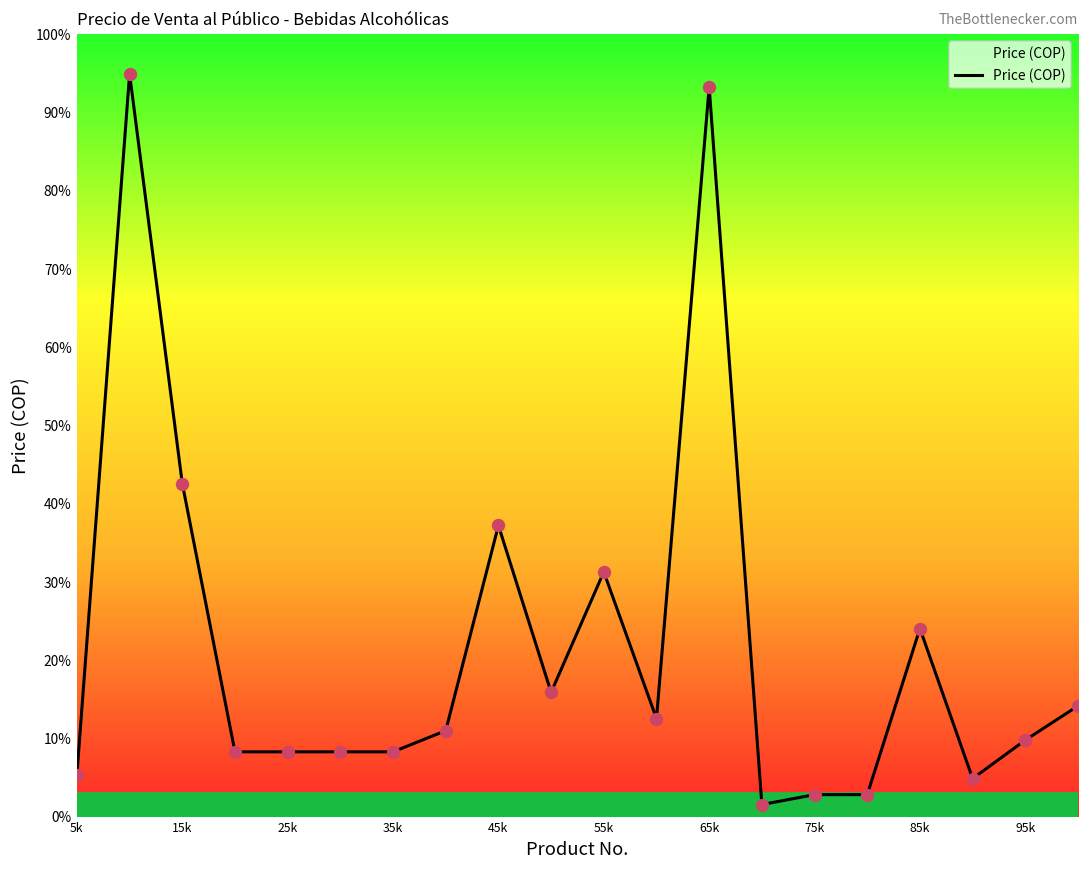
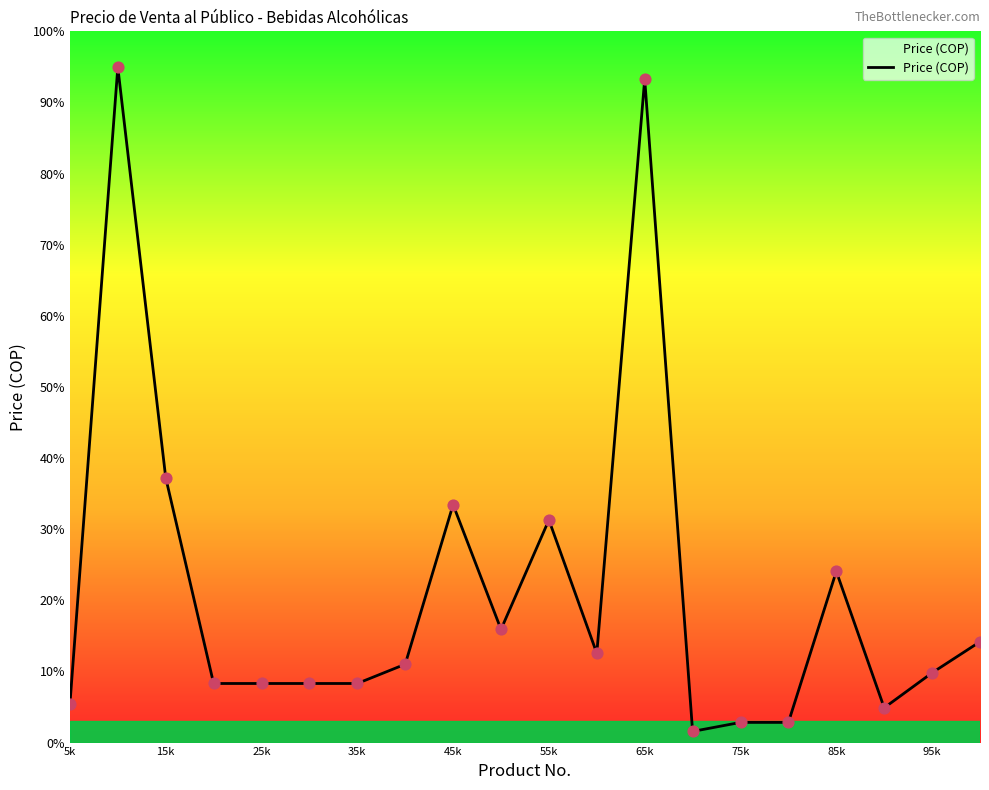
  {
    "5k": "5%",
-   "15k": "43%",
+   "15k": "37%",
    "25k": "8%",
    "35k": "8%",
-   "45k": "37%",
+   "45k": "33%",
    "55k": "31%",
    "65k": "93%",
    "85k": "24%",
    "95k": "10%"
  }
